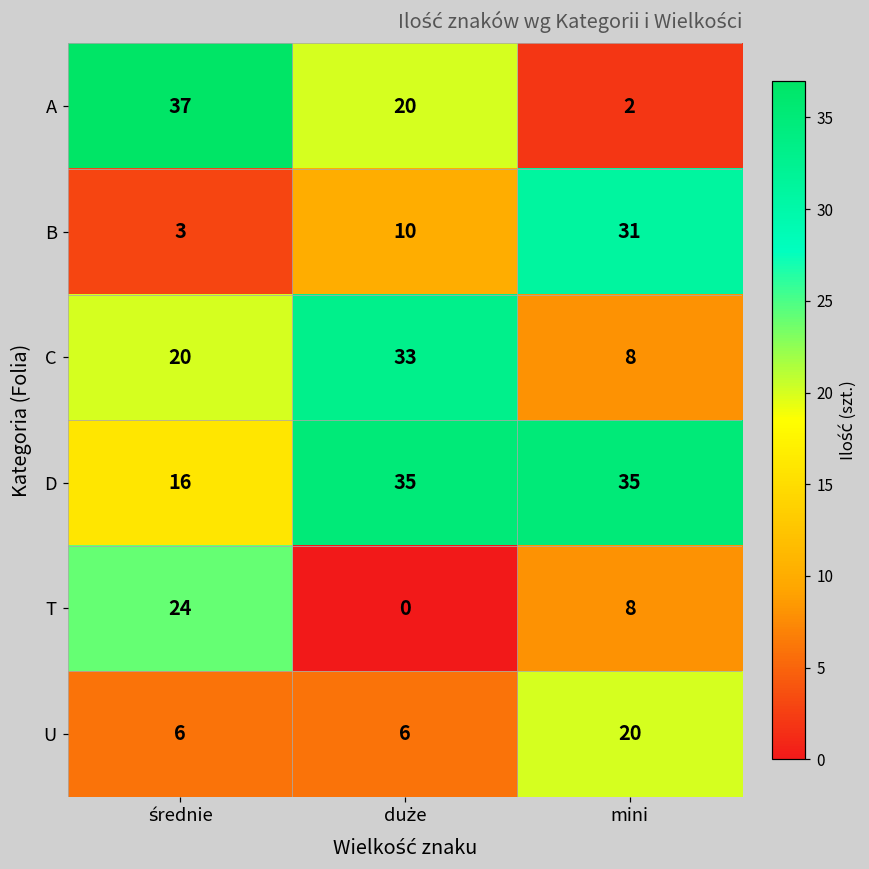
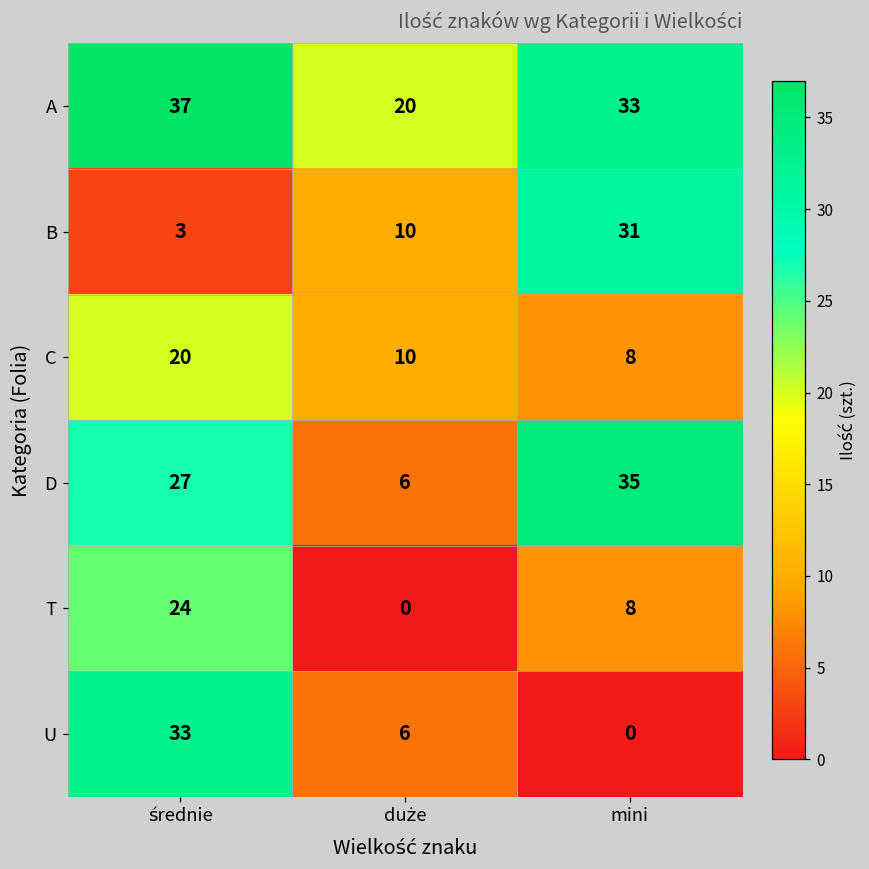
  {
    "A": {
      "średnie": 37,
      "duże": 20,
-     "mini": 2
+     "mini": 33
    },
    "B": {
      "średnie": 3,
      "duże": 10,
      "mini": 31
    },
    "C": {
      "średnie": 20,
-     "duże": 33,
+     "duże": 10,
      "mini": 8
    },
    "D": {
-     "średnie": 16,
-     "duże": 35,
+     "średnie": 27,
+     "duże": 6,
      "mini": 35
    },
    "T": {
      "średnie": 24,
      "duże": 0,
      "mini": 8
    },
    "U": {
-     "średnie": 6,
+     "średnie": 33,
      "duże": 6,
-     "mini": 20
+     "mini": 0
    }
  }
